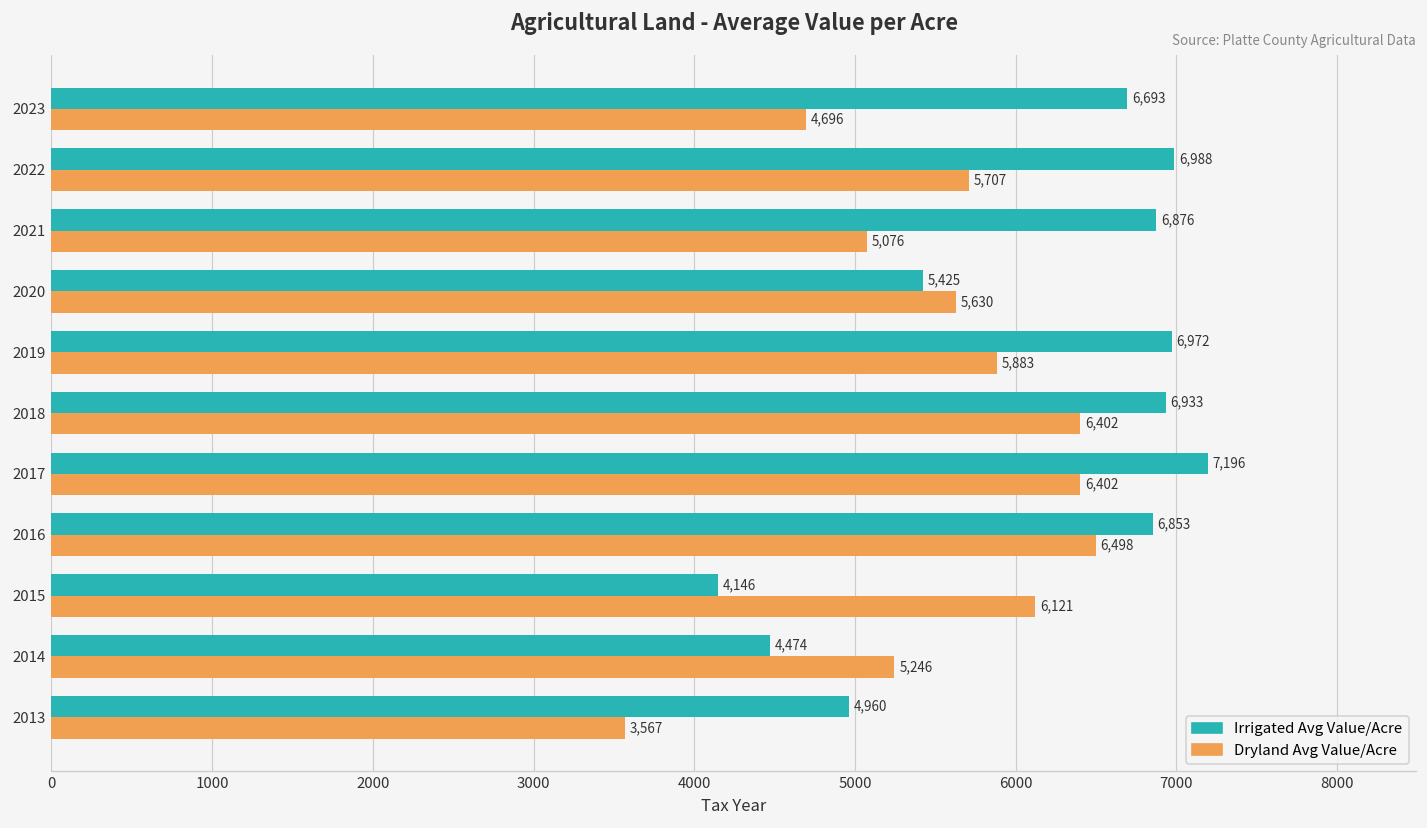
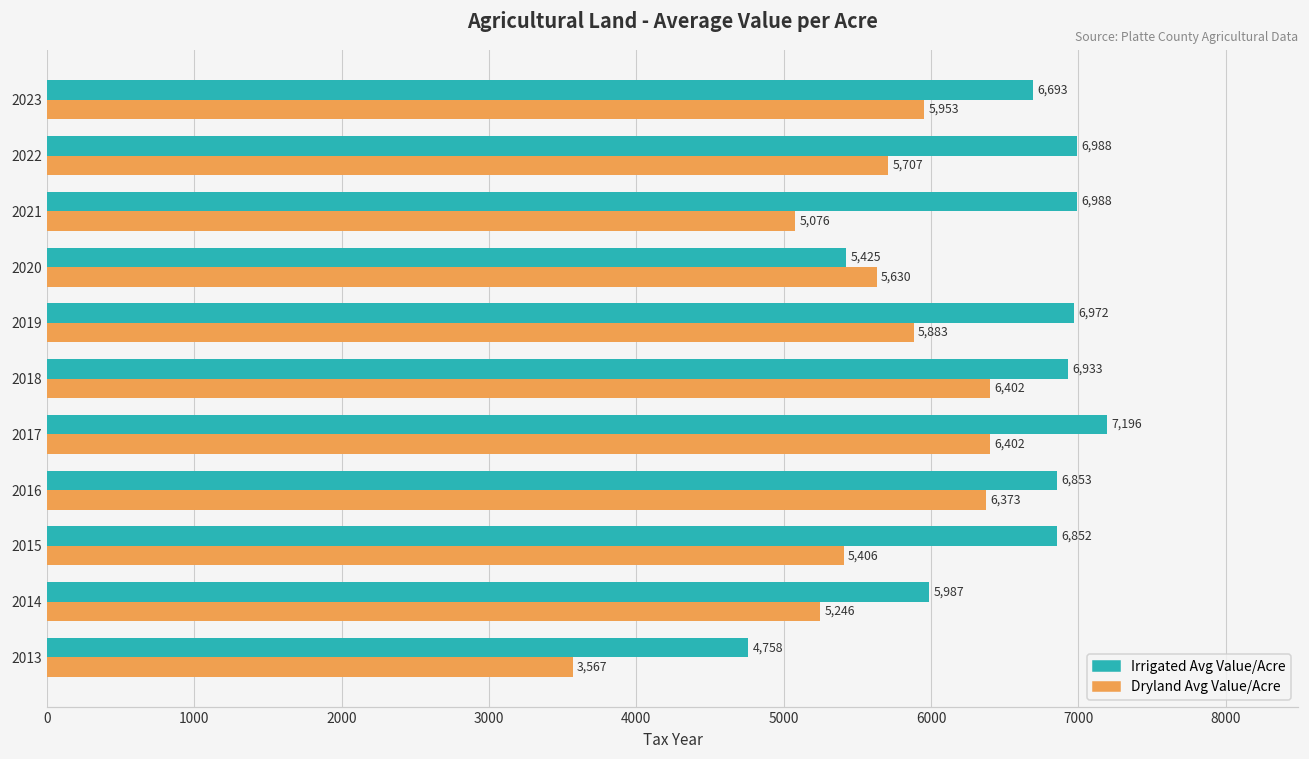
  {
    "Irrigated Avg Value/Acre": {
      "2023": "6,693",
      "2022": "6,988",
-     "2021": "6,876",
+     "2021": "6,988",
      "2020": "5,425",
      "2019": "6,972",
      "2018": "6,933",
      "2017": "7,196",
      "2016": "6,853",
-     "2015": "4,146",
-     "2014": "4,474",
-     "2013": "4,960"
+     "2015": "6,852",
+     "2014": "5,987",
+     "2013": "4,758"
    },
    "Dryland Avg Value/Acre": {
-     "2023": "4,696",
+     "2023": "5,953",
      "2022": "5,707",
      "2021": "5,076",
      "2020": "5,630",
      "2019": "5,883",
      "2018": "6,402",
      "2017": "6,402",
-     "2016": "6,498",
-     "2015": "6,121",
+     "2016": "6,373",
+     "2015": "5,406",
      "2014": "5,246",
      "2013": "3,567"
    }
  }
